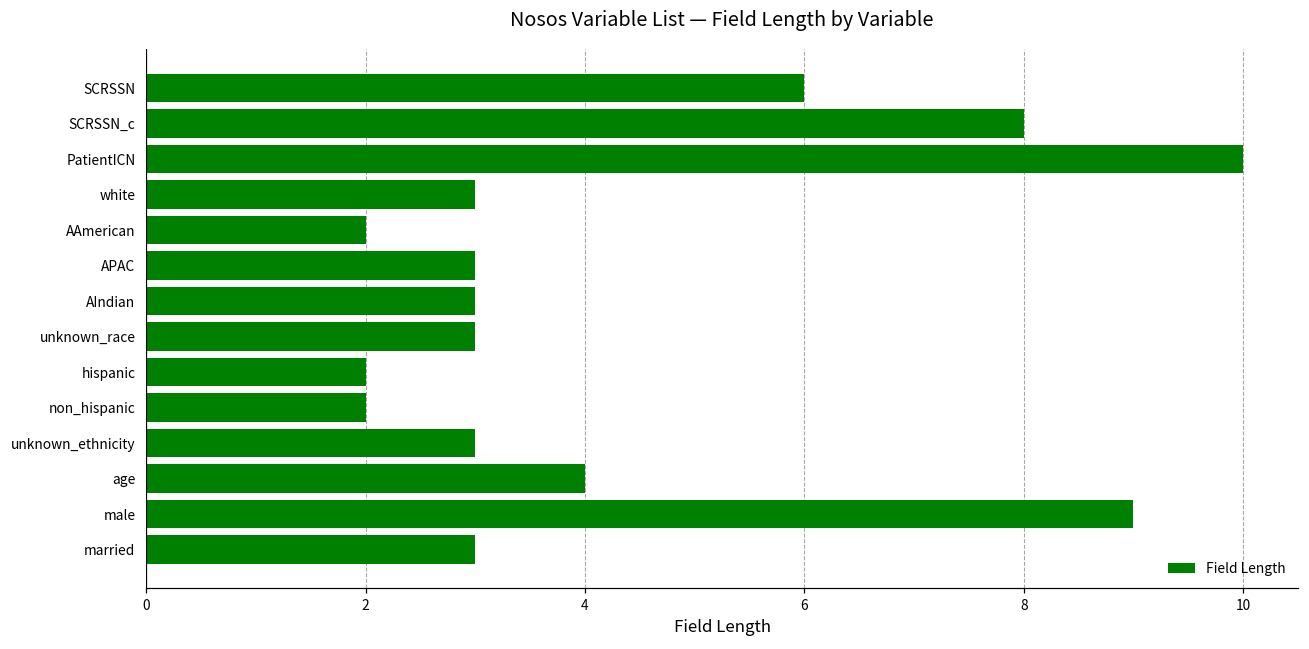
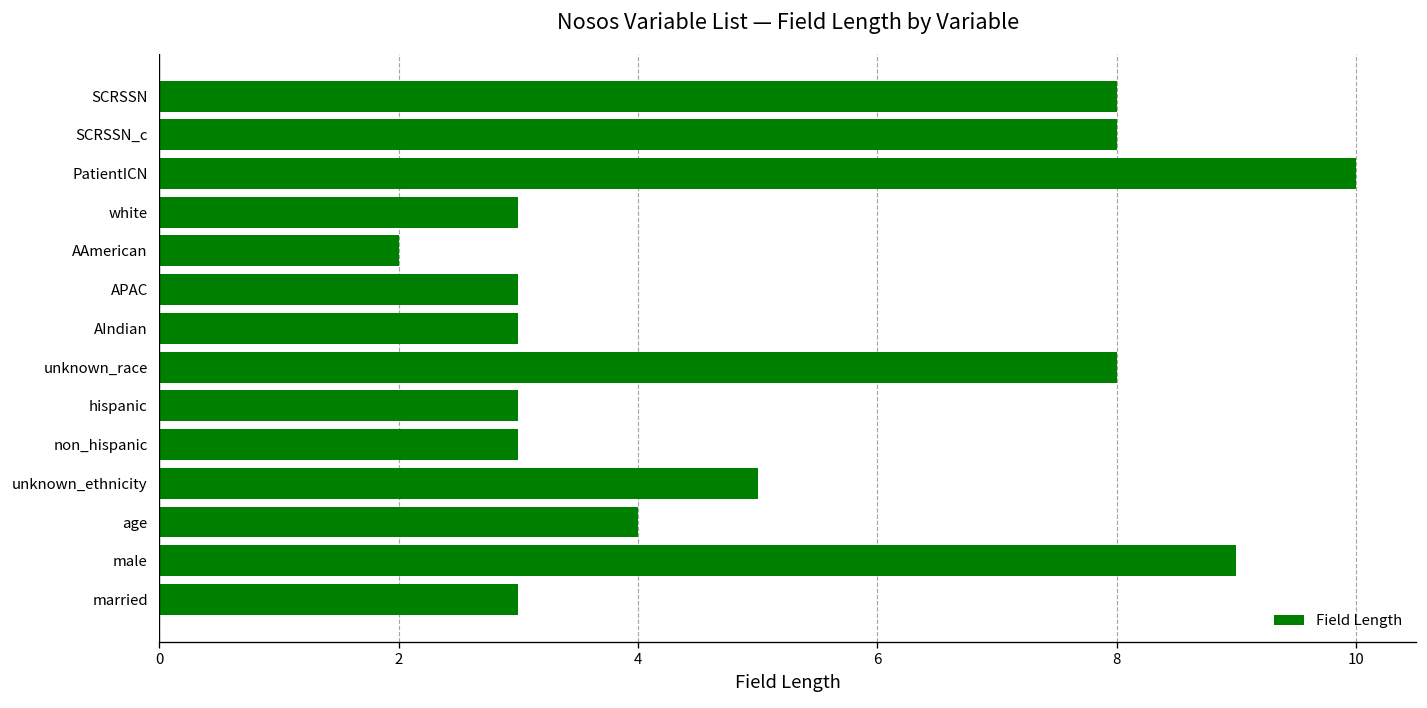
  {
-   "SCRSSN": 6,
+   "SCRSSN": 8,
    "SCRSSN_c": 8,
    "PatientICN": 10,
    "white": 3,
    "AAmerican": 2,
    "APAC": 3,
    "AIndian": 3,
-   "unknown_race": 3,
-   "hispanic": 2,
-   "non_hispanic": 2,
-   "unknown_ethnicity": 3,
+   "unknown_race": 8,
+   "hispanic": 3,
+   "non_hispanic": 3,
+   "unknown_ethnicity": 5,
    "age": 4,
    "male": 9,
    "married": 3
  }
